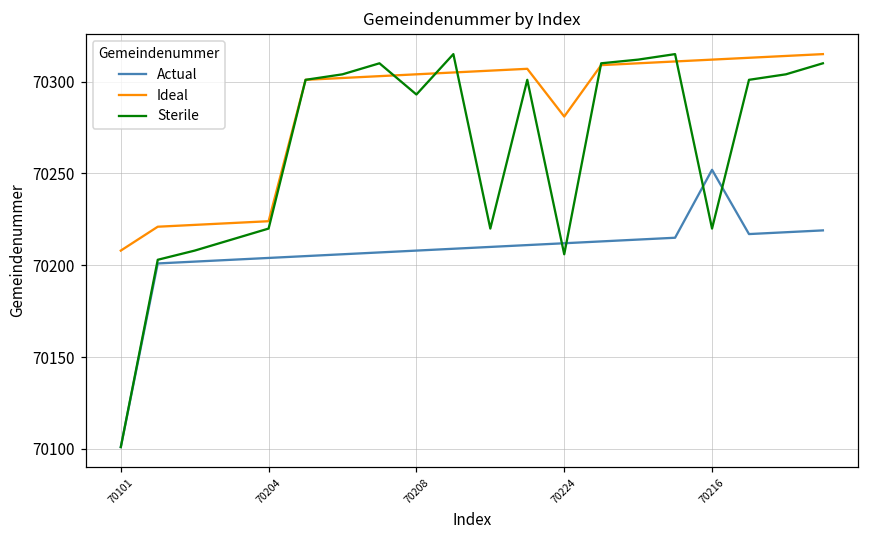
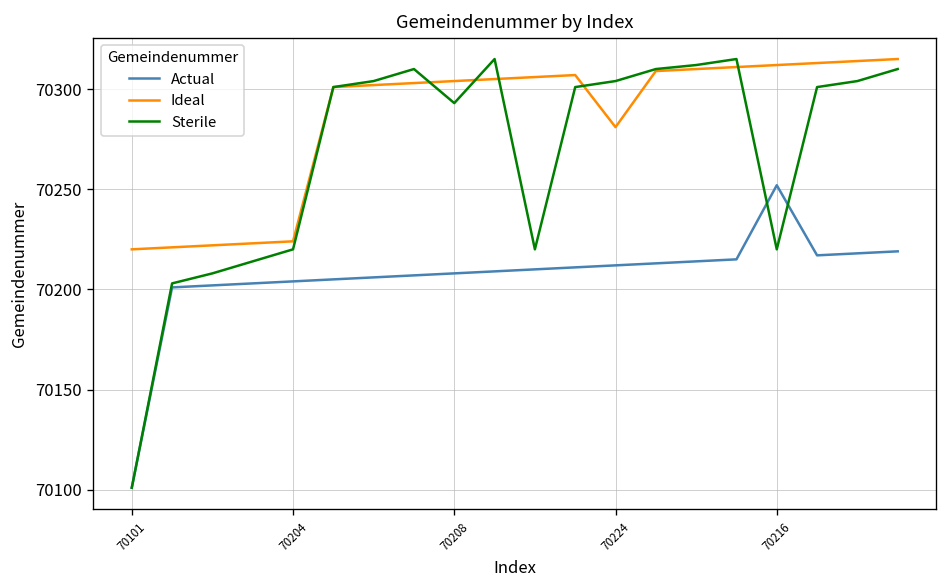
  {
    "Actual": {
      "70204": 70204,
      "70208": 70208,
      "70224": 70212,
      "70216": 70252
    },
    "Ideal": {
-     "70101": 70208,
+     "70101": 70220,
      "70204": 70224,
      "70208": 70304,
      "70224": 70281,
      "70216": 70312
    },
    "Sterile": {
      "70204": 70220,
      "70208": 70293,
-     "70224": 70206,
+     "70224": 70304,
      "70216": 70220
    }
  }
